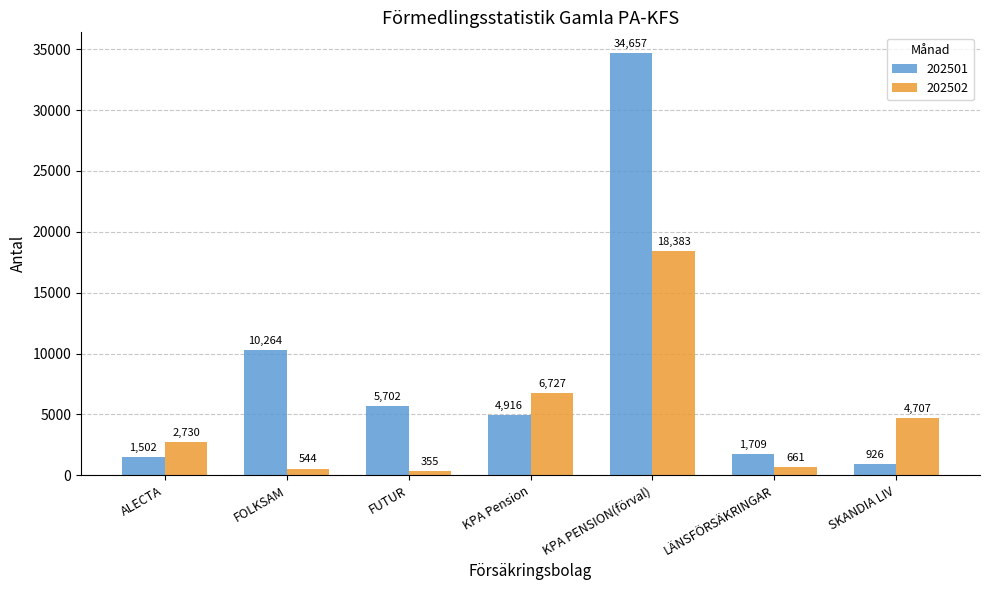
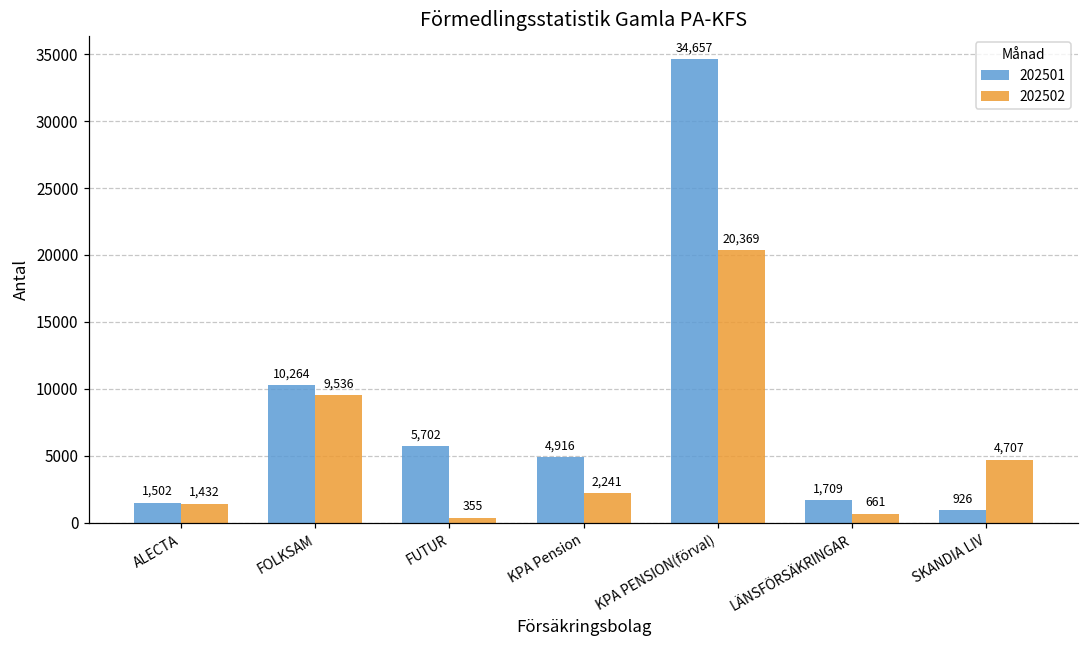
  {
    "202501": {
      "ALECTA": "1,502",
      "FOLKSAM": "10,264",
      "FUTUR": "5,702",
      "KPA Pension": "4,916",
      "KPA PENSION(förval)": "34,657",
      "LÄNSFÖRSÄKRINGAR": "1,709",
      "SKANDIA LIV": "926"
    },
    "202502": {
-     "ALECTA": "2,730",
-     "FOLKSAM": "544",
+     "ALECTA": "1,432",
+     "FOLKSAM": "9,536",
      "FUTUR": "355",
-     "KPA Pension": "6,727",
-     "KPA PENSION(förval)": "18,383",
+     "KPA Pension": "2,241",
+     "KPA PENSION(förval)": "20,369",
      "LÄNSFÖRSÄKRINGAR": "661",
      "SKANDIA LIV": "4,707"
    }
  }
